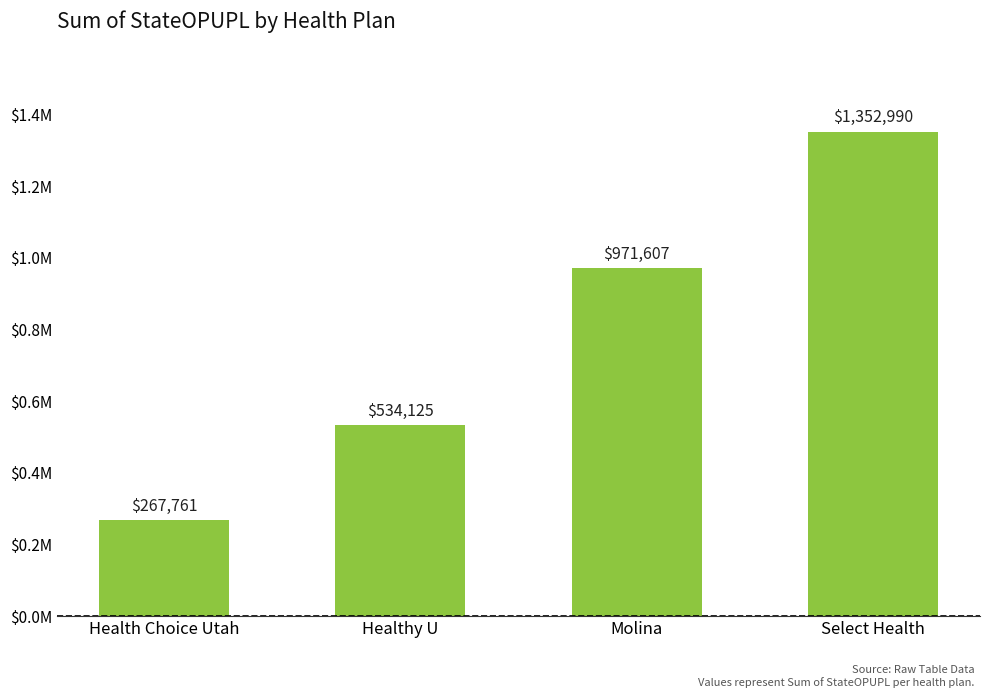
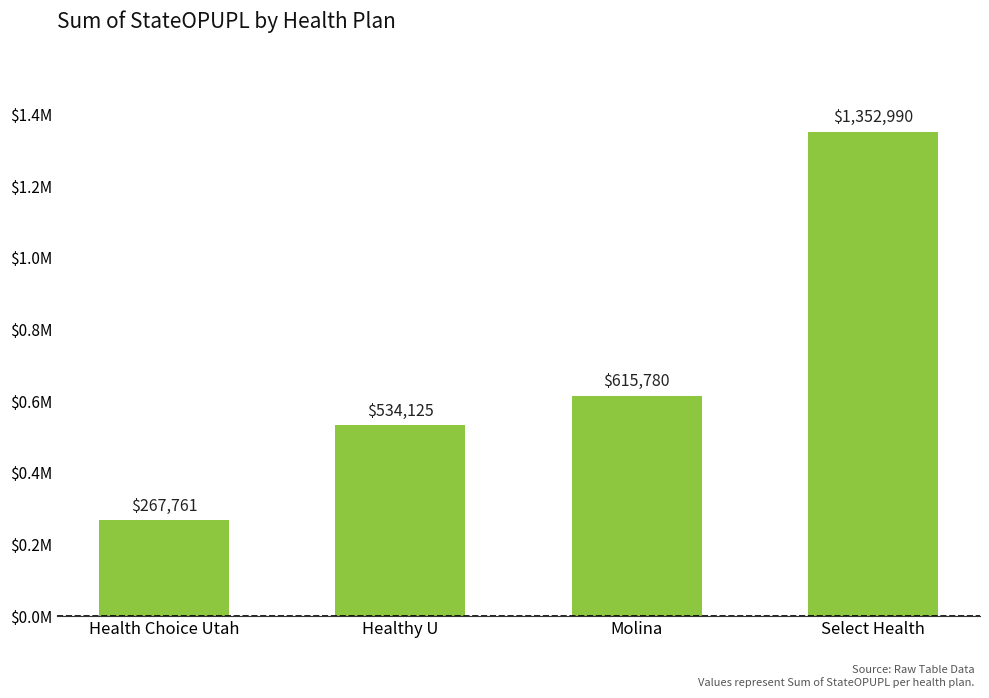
  {
    "Health Choice Utah": "$267,761",
    "Healthy U": "$534,125",
-   "Molina": "$971,607",
+   "Molina": "$615,780",
    "Select Health": "$1,352,990"
  }
